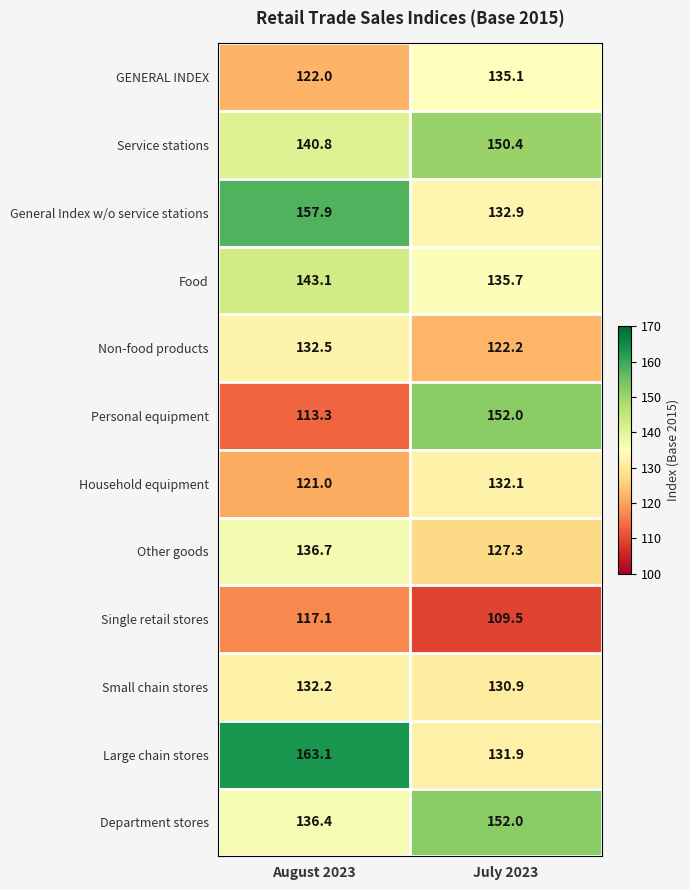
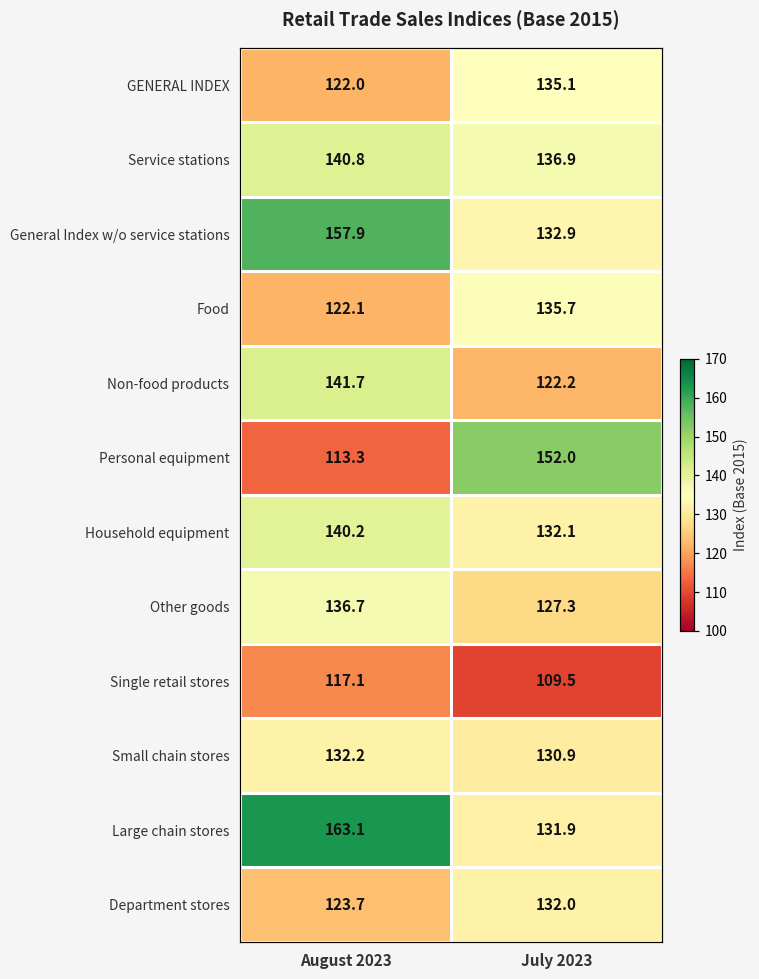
  {
    "GENERAL INDEX": {
      "August 2023": 122.0,
      "July 2023": 135.1
    },
    "Service stations": {
      "August 2023": 140.8,
-     "July 2023": 150.4
+     "July 2023": 136.9
    },
    "General Index w/o service stations": {
      "August 2023": 157.9,
      "July 2023": 132.9
    },
    "Food": {
-     "August 2023": 143.1,
+     "August 2023": 122.1,
      "July 2023": 135.7
    },
    "Non-food products": {
-     "August 2023": 132.5,
+     "August 2023": 141.7,
      "July 2023": 122.2
    },
    "Personal equipment": {
      "August 2023": 113.3,
      "July 2023": 152.0
    },
    "Household equipment": {
-     "August 2023": 121.0,
+     "August 2023": 140.2,
      "July 2023": 132.1
    },
    "Other goods": {
      "August 2023": 136.7,
      "July 2023": 127.3
    },
    "Single retail stores": {
      "August 2023": 117.1,
      "July 2023": 109.5
    },
    "Small chain stores": {
      "August 2023": 132.2,
      "July 2023": 130.9
    },
    "Large chain stores": {
      "August 2023": 163.1,
      "July 2023": 131.9
    },
    "Department stores": {
-     "August 2023": 136.4,
-     "July 2023": 152.0
+     "August 2023": 123.7,
+     "July 2023": 132.0
    }
  }
